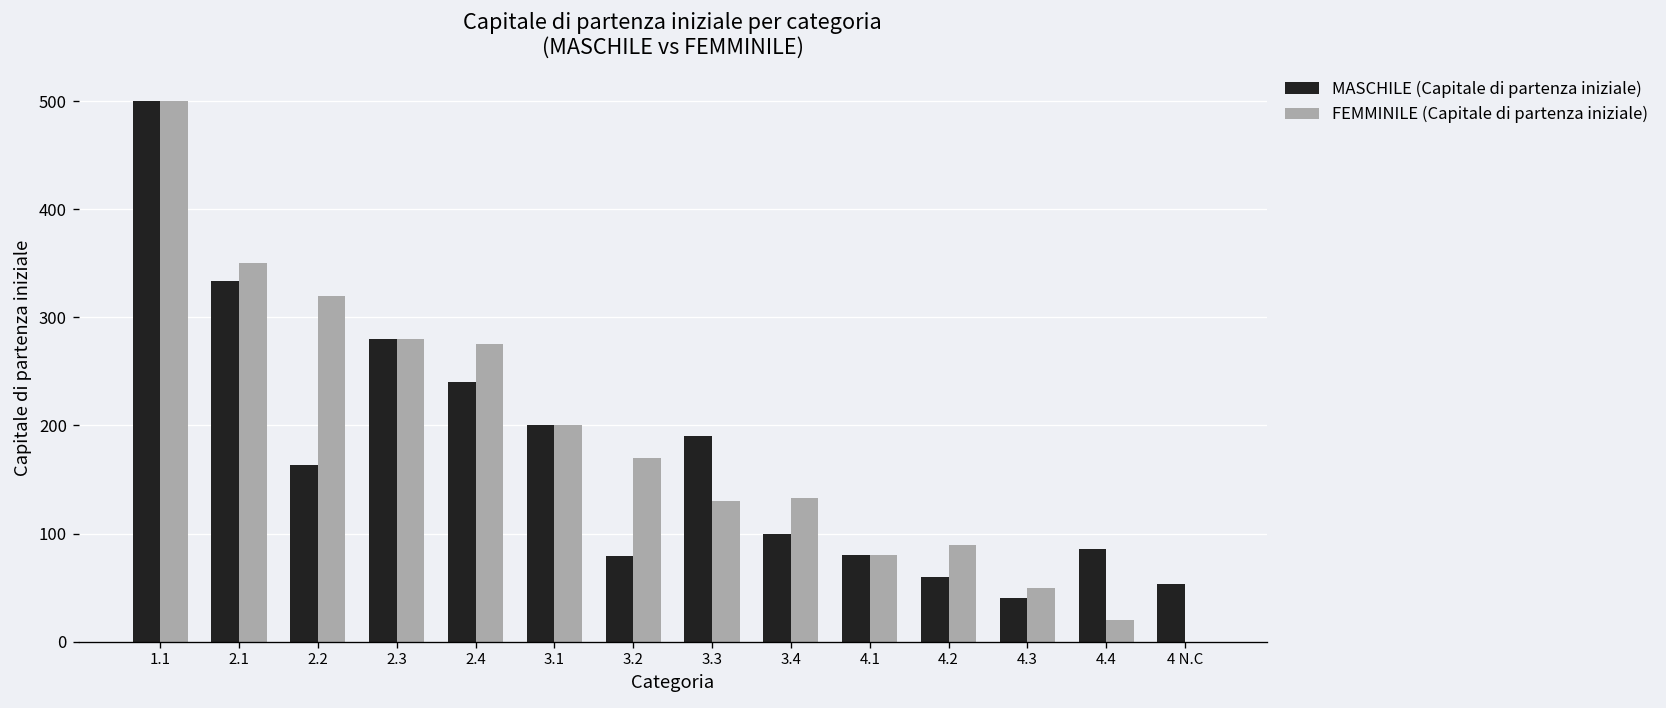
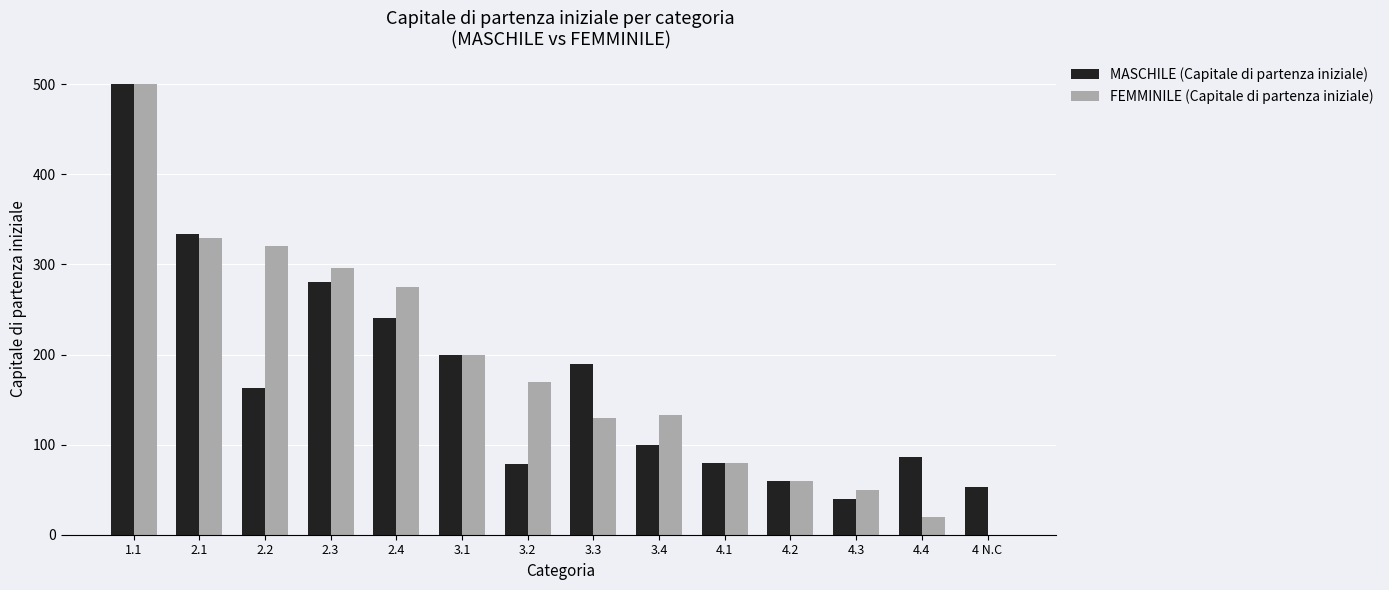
  {
    "MASCHILE (Capitale di partenza iniziale)": {
      "1.1": 500,
      "2.1": 330,
      "2.2": 160,
      "2.3": 280,
      "2.4": 240,
      "3.1": 200,
      "3.2": 80,
      "3.3": 190,
      "3.4": 100,
      "4.1": 80,
      "4.2": 60,
      "4.3": 40,
      "4.4": 90,
      "4 N.C": 50
    },
    "FEMMINILE (Capitale di partenza iniziale)": {
      "1.1": 500,
-     "2.1": 350,
+     "2.1": 330,
      "2.2": 320,
-     "2.3": 280,
+     "2.3": 300,
      "2.4": 280,
      "3.1": 200,
      "3.2": 170,
      "3.3": 130,
      "3.4": 130,
      "4.1": 80,
-     "4.2": 90,
+     "4.2": 60,
      "4.3": 50,
      "4.4": 20,
      "4 N.C": 0
    }
  }
